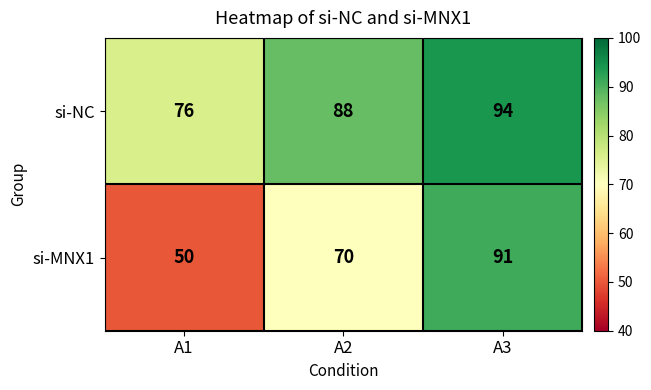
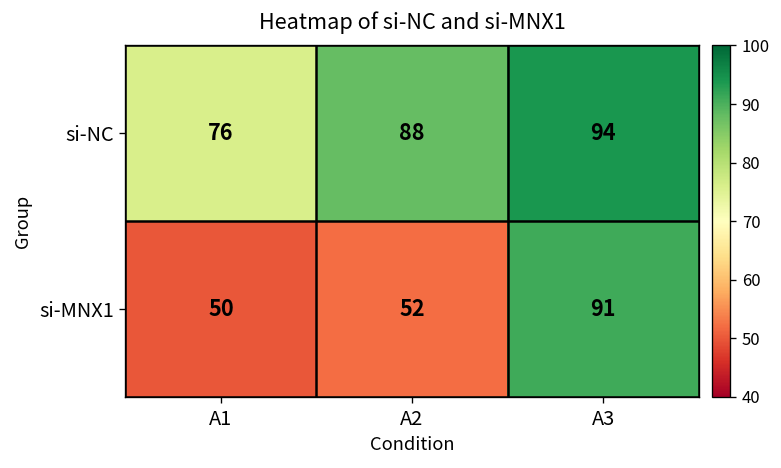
  {
    "si-NC": {
      "A1": 76,
      "A2": 88,
      "A3": 94
    },
    "si-MNX1": {
      "A1": 50,
-     "A2": 70,
+     "A2": 52,
      "A3": 91
    }
  }
